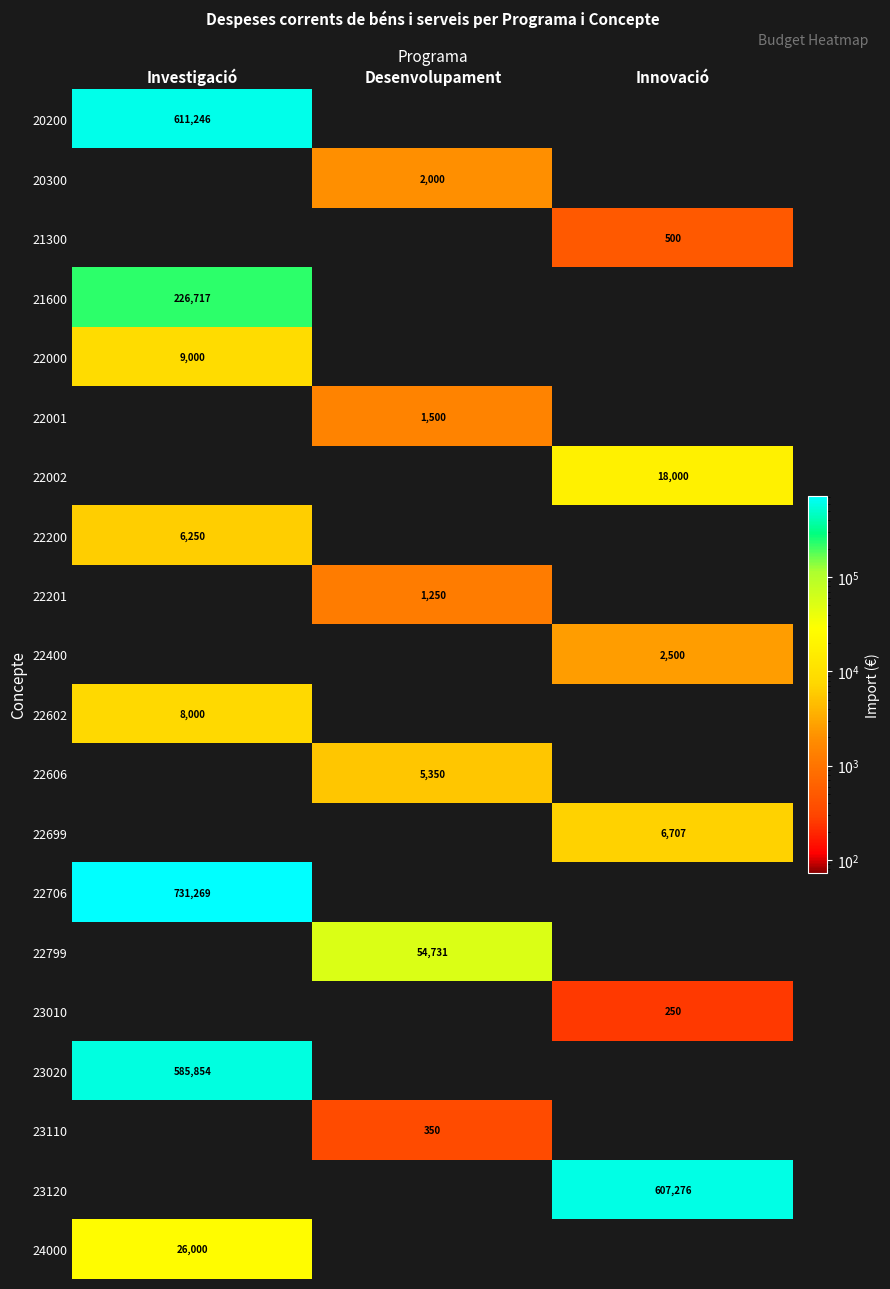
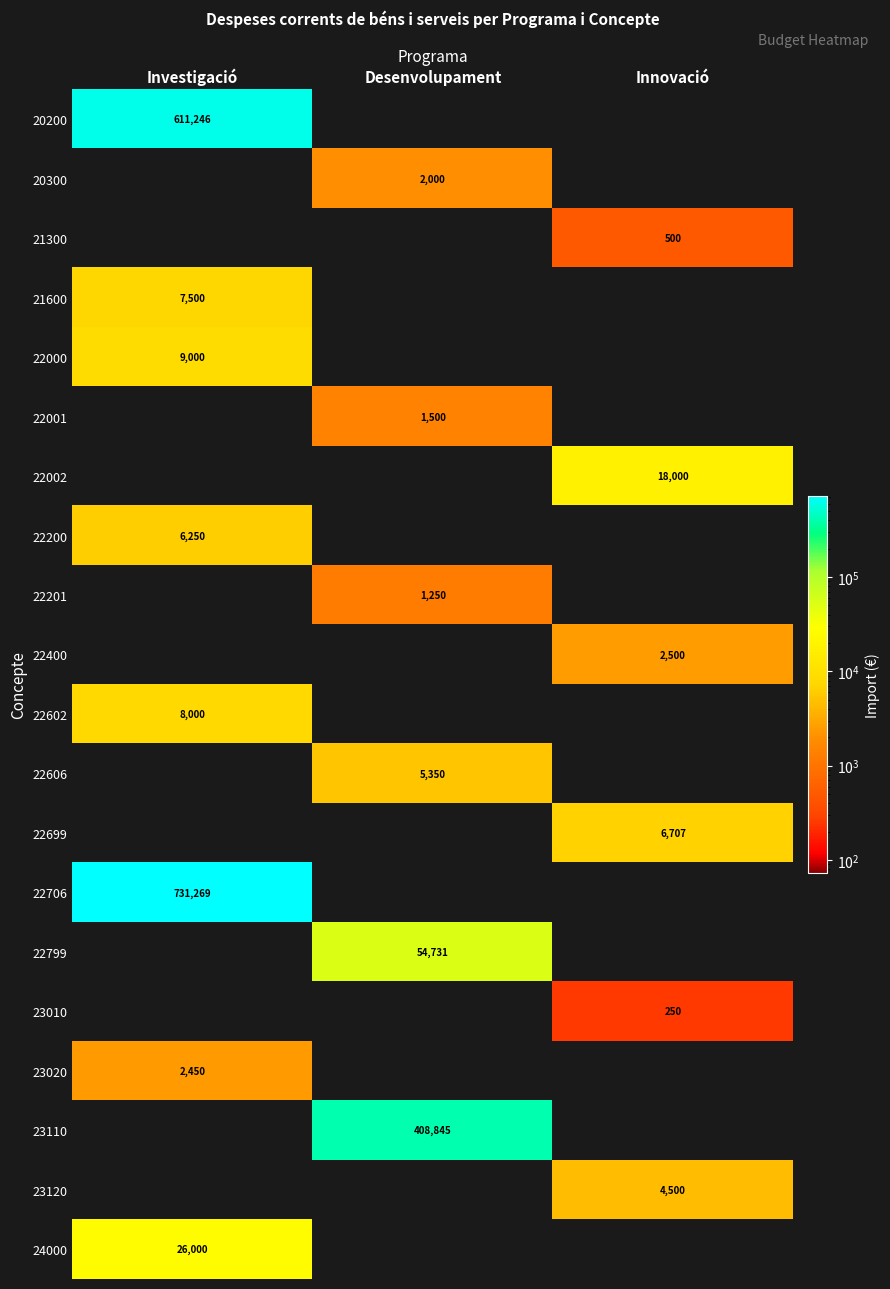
  {
    "20200": {
      "Investigació": "611,246"
    },
    "20300": {
      "Desenvolupament": "2,000"
    },
    "21300": {
      "Innovació": "500"
    },
    "21600": {
-     "Investigació": "226,717"
+     "Investigació": "7,500"
    },
    "22000": {
      "Investigació": "9,000"
    },
    "22001": {
      "Desenvolupament": "1,500"
    },
    "22002": {
      "Innovació": "18,000"
    },
    "22200": {
      "Investigació": "6,250"
    },
    "22201": {
      "Desenvolupament": "1,250"
    },
    "22400": {
      "Innovació": "2,500"
    },
    "22602": {
      "Investigació": "8,000"
    },
    "22606": {
      "Desenvolupament": "5,350"
    },
    "22699": {
      "Innovació": "6,707"
    },
    "22706": {
      "Investigació": "731,269"
    },
    "22799": {
      "Desenvolupament": "54,731"
    },
    "23010": {
      "Innovació": "250"
    },
    "23020": {
-     "Investigació": "585,854"
+     "Investigació": "2,450"
    },
    "23110": {
-     "Desenvolupament": "350"
+     "Desenvolupament": "408,845"
    },
    "23120": {
-     "Innovació": "607,276"
+     "Innovació": "4,500"
    },
    "24000": {
      "Investigació": "26,000"
    }
  }
